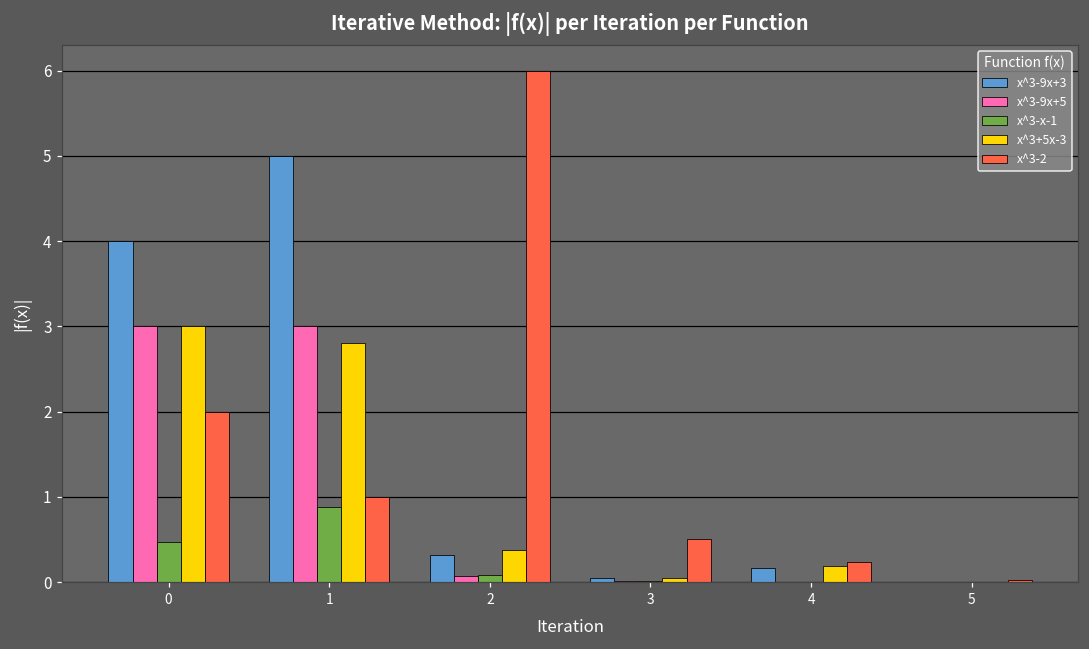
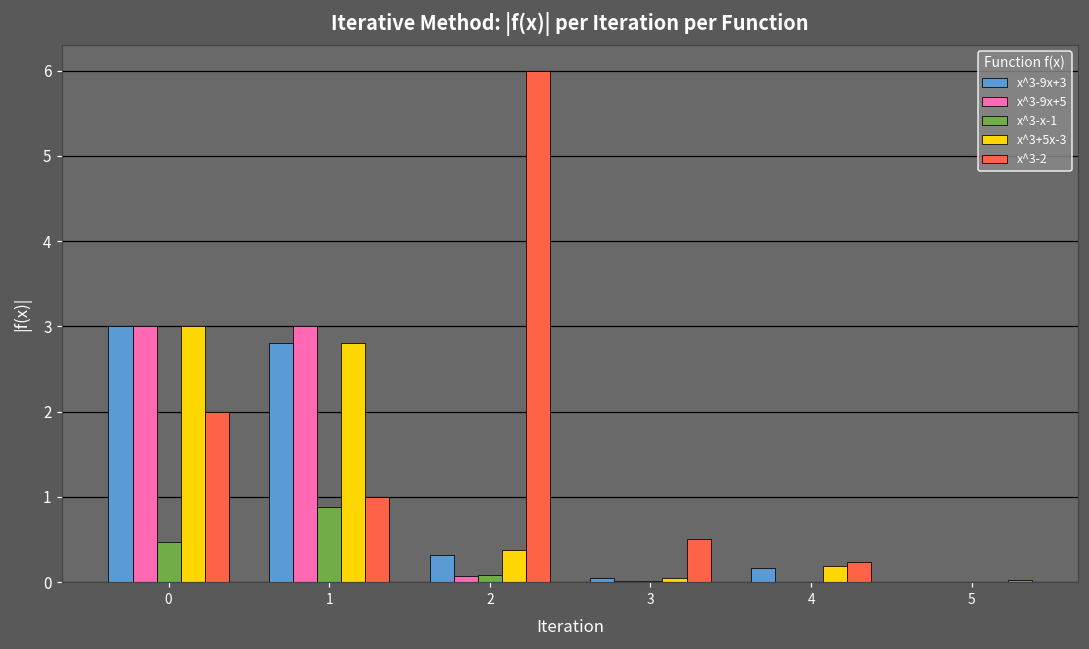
  {
    "x^3-9x+3": {
-     "0": 4,
-     "1": 5.0,
+     "0": 3,
+     "1": 2.8,
      "2": 0.3,
      "3": 0.0,
      "4": 0.2
    },
    "x^3-9x+5": {
      "0": 3.0,
      "1": 3.0,
      "2": 0.1
    },
    "x^3-x-1": {
      "0": 0.5,
      "1": 0.9,
      "2": 0.1,
      "4": 0.0,
      "5": 0.0
    },
    "x^3+5x-3": {
      "0": 3.0,
      "1": 2.8,
      "2": 0.4,
      "3": 0.1,
      "4": 0.2
    },
    "x^3-2": {
      "0": 2.0,
      "1": 1.0,
      "2": 6.0,
      "3": 0.5,
      "4": 0.2
    }
  }
